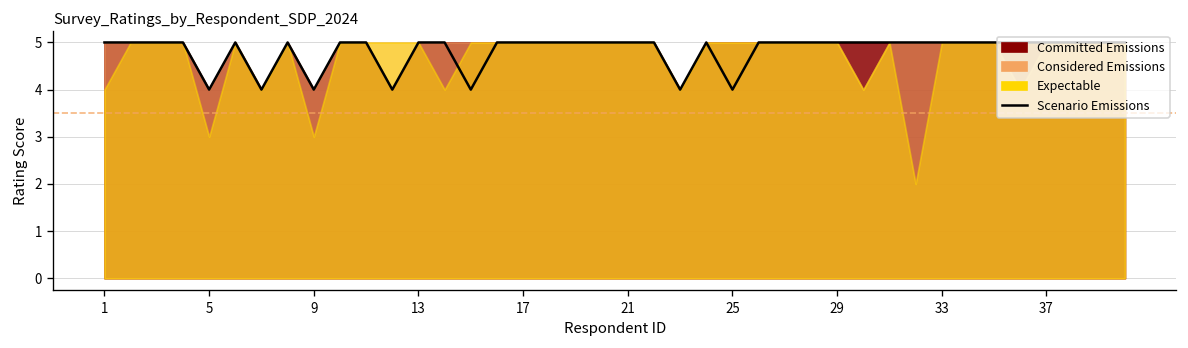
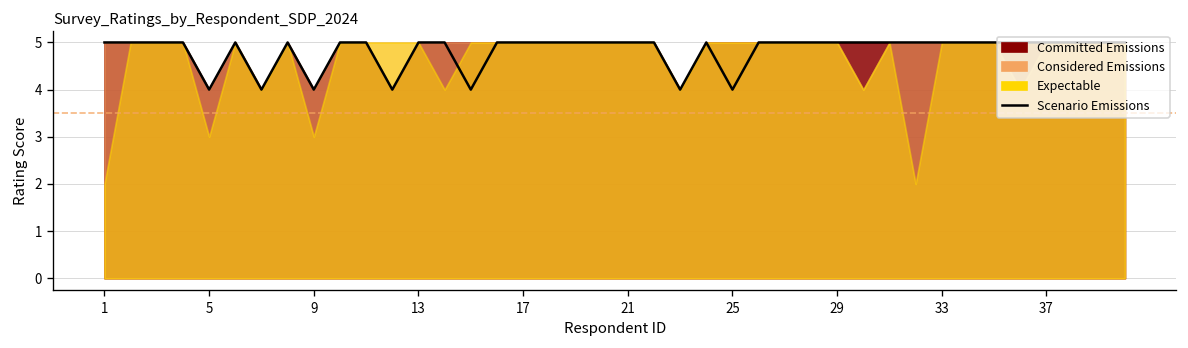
  {
    "Scenario Emissions": {
      "25": 4
    },
    "Expectable": {
-     "1": 4,
+     "1": 2,
      "5": 3,
      "9": 3
    }
  }
